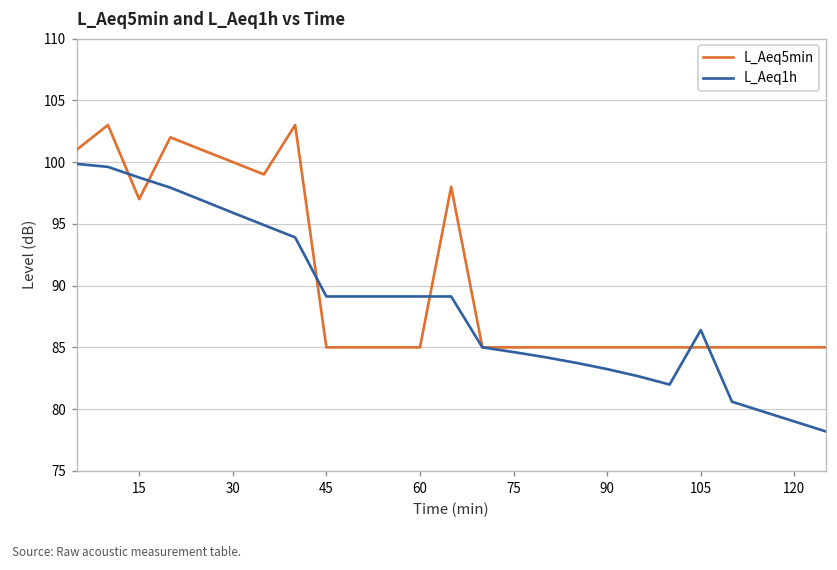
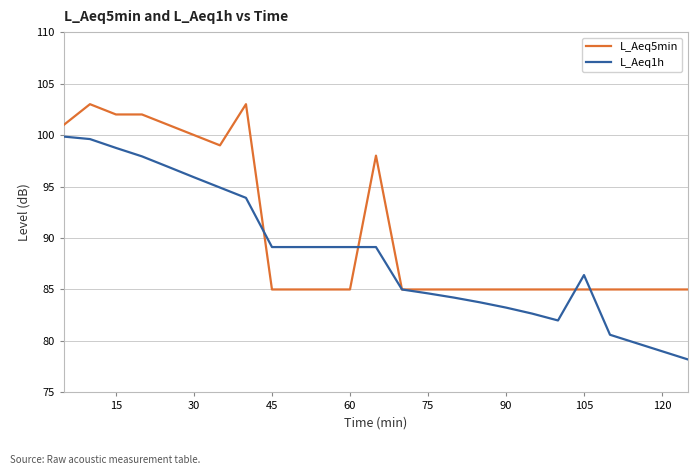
  {
    "L_Aeq5min": {
-     "15": 97,
+     "15": 102,
      "30": 100,
      "45": 85,
      "60": 85,
      "75": 85,
      "90": 85,
      "105": 85,
      "120": 85
    },
    "L_Aeq1h": {
      "15": 98.8,
      "30": 96,
      "45": 89,
      "60": 89,
      "75": 84.6,
      "90": 83,
      "105": 86.4,
      "120": 79
    }
  }
